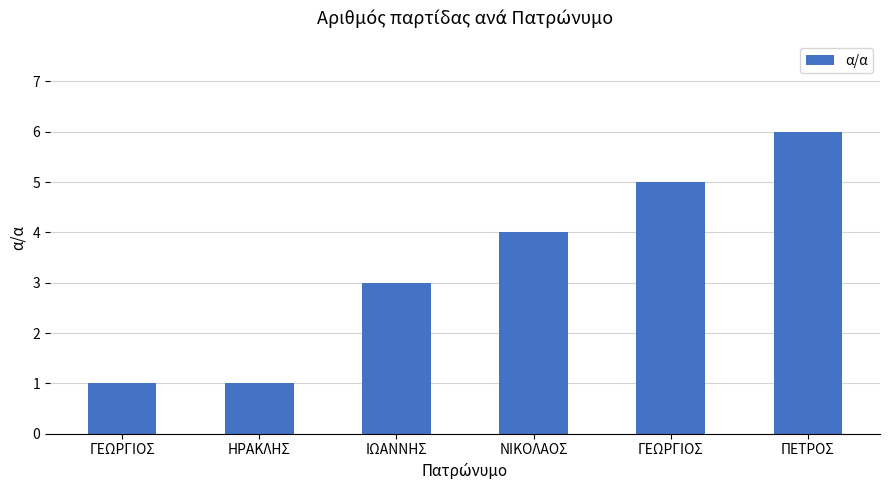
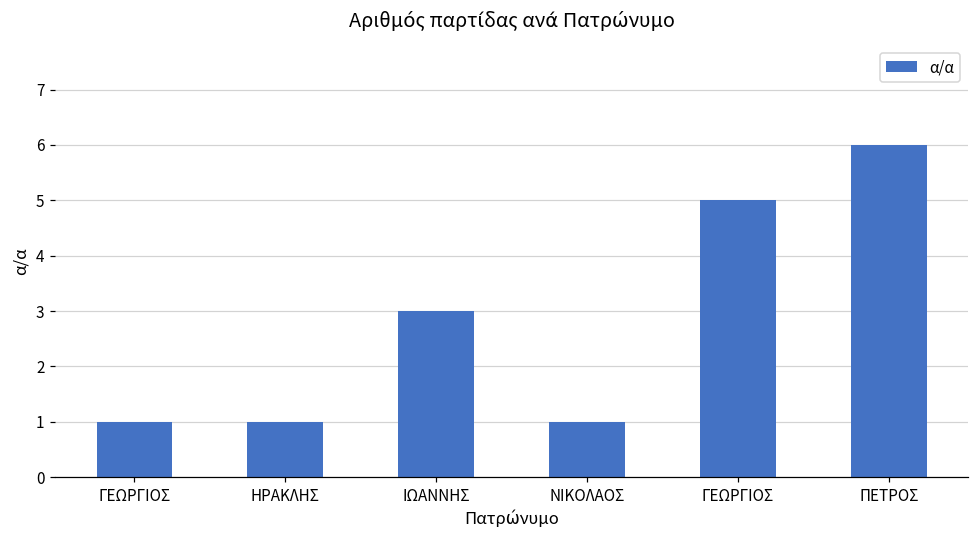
  {
    "ΗΡΑΚΛΗΣ": 1,
    "ΙΩΑΝΝΗΣ": 3,
-   "ΝΙΚΟΛΑΟΣ": 4,
+   "ΝΙΚΟΛΑΟΣ": 1,
    "ΠΕΤΡΟΣ": 6
  }
